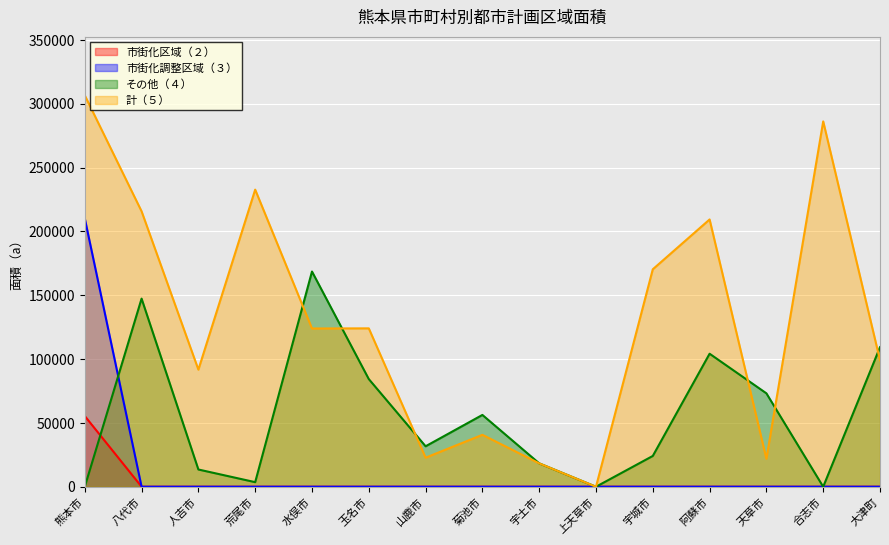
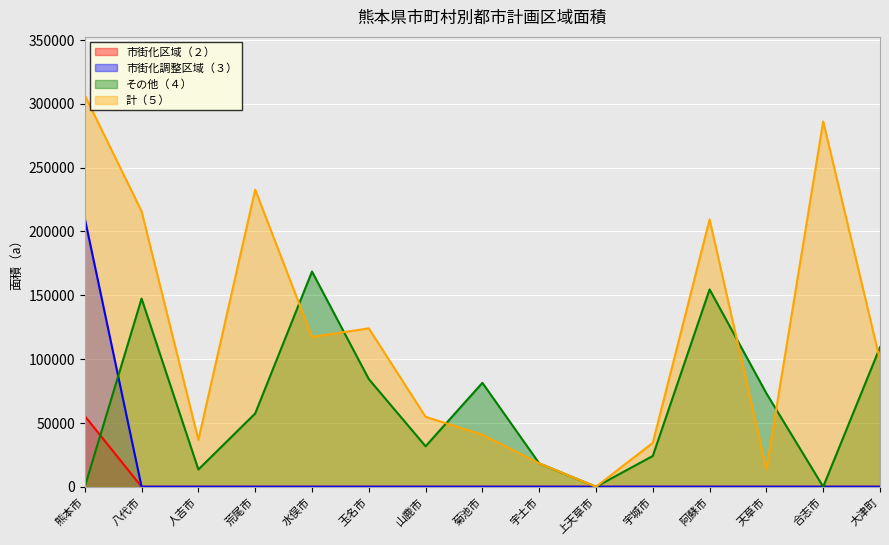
  {
    "市街化区域（２）": {
      "熊本市": 55000
    },
    "市街化調整区域（３）": {
      "熊本市": 210000
    },
    "その他（４）": {
      "熊本市": 0,
      "八代市": 147000,
      "人吉市": 14000,
-     "荒尾市": 4000,
+     "荒尾市": 57000,
      "水俣市": 169000,
      "玉名市": 84000,
      "山鹿市": 32000,
-     "菊池市": 56000,
+     "菊池市": 81000,
      "宇城市": 24000,
-     "阿蘇市": 104000,
+     "阿蘇市": 155000,
      "天草市": 73000,
      "大津町": 109000
    },
    "計（５）": {
      "熊本市": 307000,
      "八代市": 216000,
-     "人吉市": 92000,
+     "人吉市": 37000,
      "荒尾市": 233000,
-     "水俣市": 124000,
+     "水俣市": 117000,
      "玉名市": 124000,
-     "山鹿市": 23000,
+     "山鹿市": 55000,
      "菊池市": 41000,
-     "宇城市": 170000,
+     "宇城市": 34000,
      "阿蘇市": 209000,
-     "天草市": 22000,
+     "天草市": 14000,
      "合志市": 286000,
      "大津町": 99000
    }
  }
